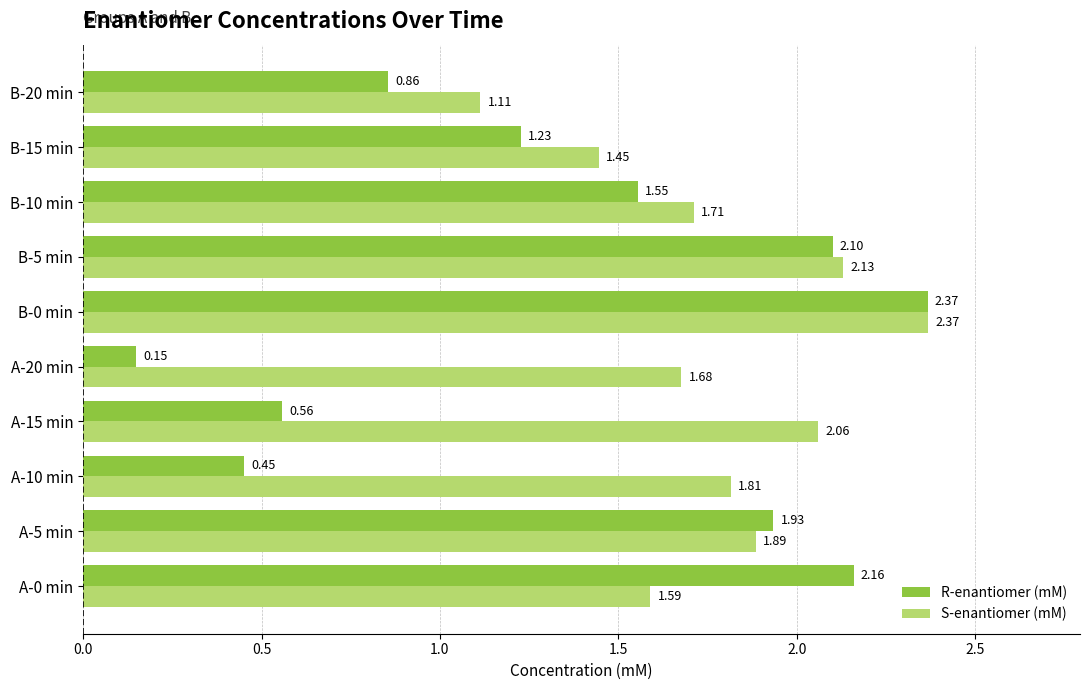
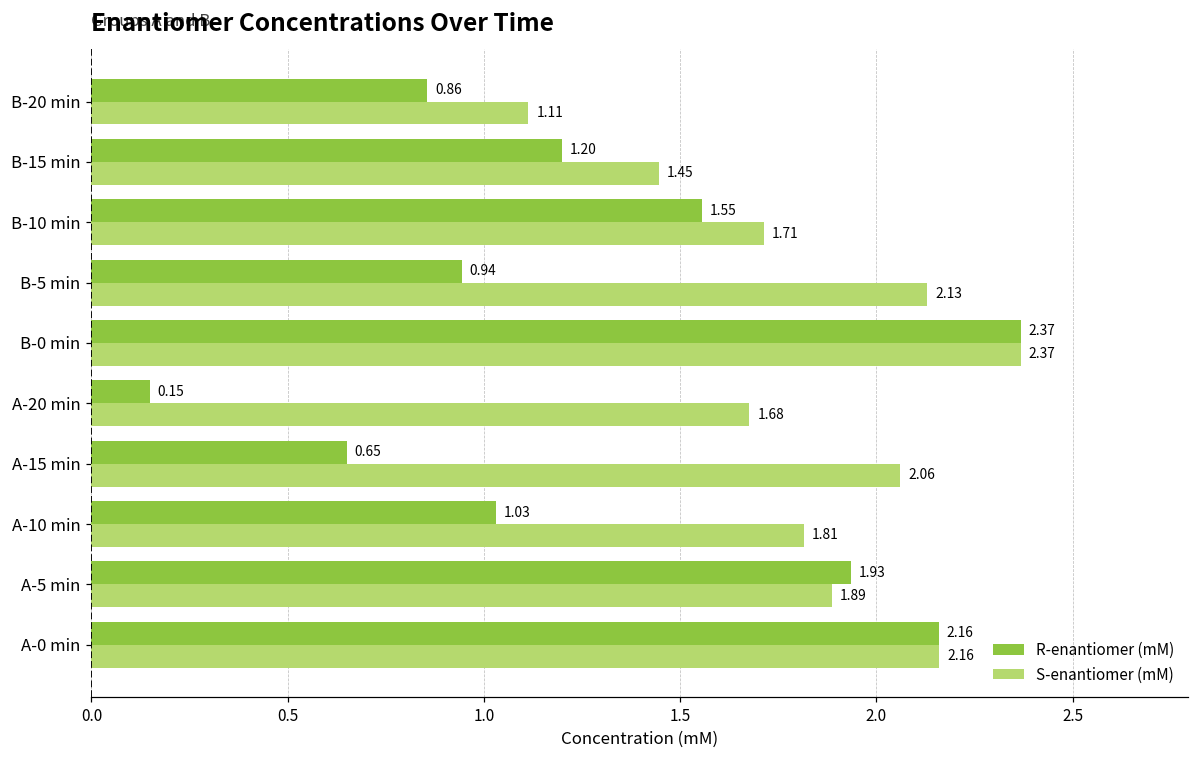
  {
    "R-enantiomer (mM)": {
      "B-20 min": 0.86,
-     "B-15 min": 1.23,
+     "B-15 min": 1.20,
      "B-10 min": 1.55,
-     "B-5 min": 2.10,
+     "B-5 min": 0.94,
      "B-0 min": 2.37,
      "A-20 min": 0.15,
-     "A-15 min": 0.56,
-     "A-10 min": 0.45,
+     "A-15 min": 0.65,
+     "A-10 min": 1.03,
      "A-5 min": 1.93,
      "A-0 min": 2.16
    },
    "S-enantiomer (mM)": {
      "B-20 min": 1.11,
      "B-15 min": 1.45,
      "B-10 min": 1.71,
      "B-5 min": 2.13,
      "B-0 min": 2.37,
      "A-20 min": 1.68,
      "A-15 min": 2.06,
      "A-10 min": 1.81,
      "A-5 min": 1.89,
-     "A-0 min": 1.59
+     "A-0 min": 2.16
    }
  }
